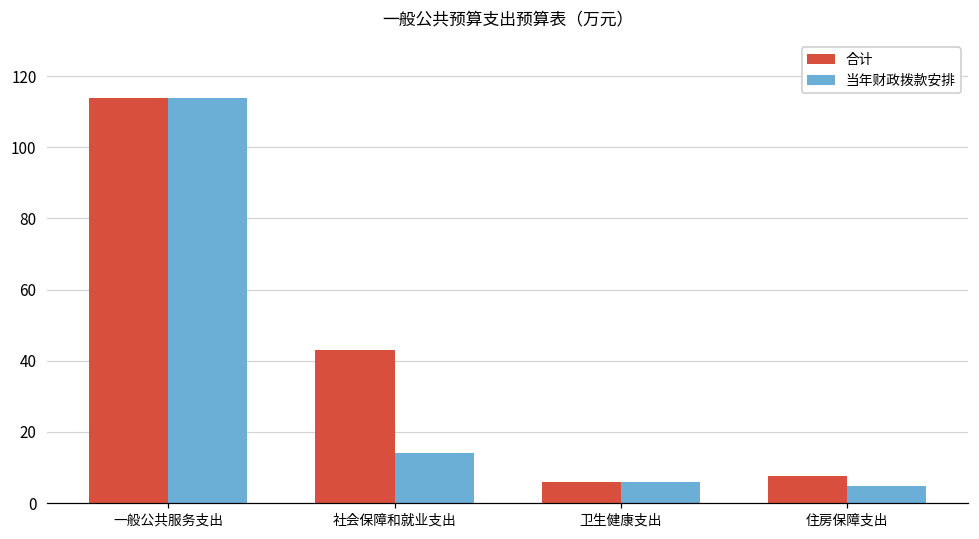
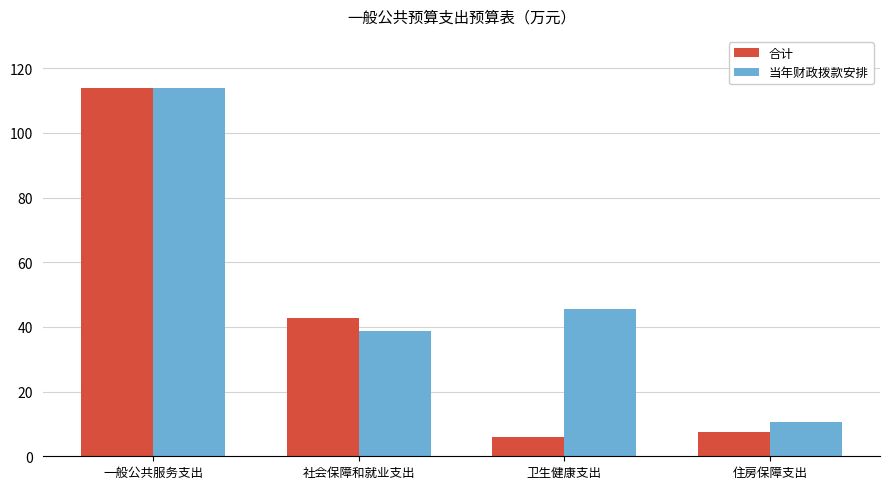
  {
    "合计": {
      "一般公共服务支出": 114,
      "社会保障和就业支出": 43,
      "卫生健康支出": 6,
      "住房保障支出": 7
    },
    "当年财政拨款安排": {
      "一般公共服务支出": 114,
-     "社会保障和就业支出": 14,
-     "卫生健康支出": 6,
-     "住房保障支出": 5
+     "社会保障和就业支出": 39,
+     "卫生健康支出": 46,
+     "住房保障支出": 11
    }
  }
